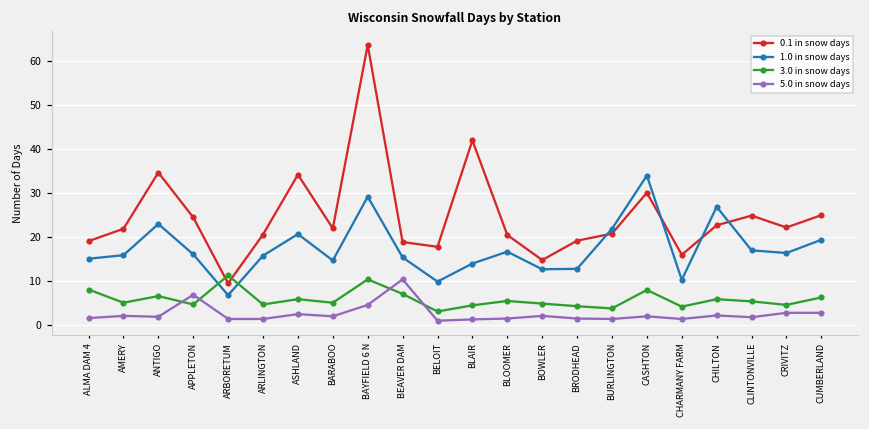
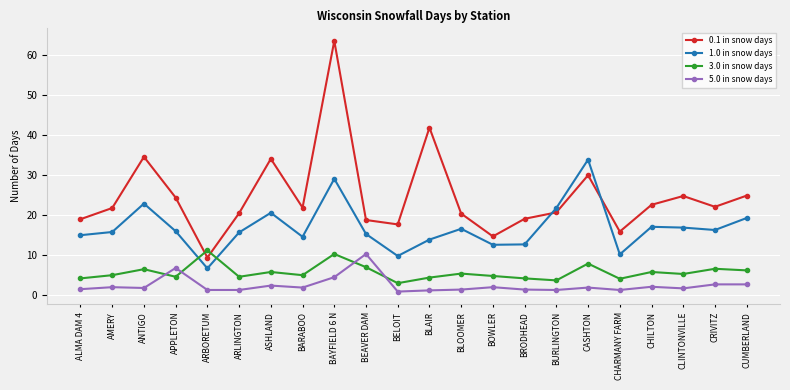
  {
    "0.1 in snow days": {
      "ALMA DAM 4": 19,
      "AMERY": 22,
      "ANTIGO": 35,
      "APPLETON": 24,
      "ARBORETUM": 9,
      "ARLINGTON": 21,
      "ASHLAND": 34,
      "BARABOO": 22,
      "BAYFIELD 6 N": 64,
      "BEAVER DAM": 19,
      "BELOIT": 18,
      "BLAIR": 42,
      "BLOOMER": 20,
      "BOWLER": 15,
      "BRODHEAD": 19,
      "BURLINGTON": 21,
      "CASHTON": 30,
      "CHARMANY FARM": 16,
      "CHILTON": 23,
      "CLINTONVILLE": 25,
      "CRIVITZ": 22,
      "CUMBERLAND": 25
    },
    "1.0 in snow days": {
      "ALMA DAM 4": 15,
      "AMERY": 16,
      "ANTIGO": 23,
      "APPLETON": 16,
      "ARBORETUM": 7,
      "ARLINGTON": 16,
      "ASHLAND": 21,
      "BARABOO": 15,
      "BAYFIELD 6 N": 29,
      "BEAVER DAM": 15,
      "BELOIT": 10,
      "BLAIR": 14,
      "BLOOMER": 17,
      "BOWLER": 13,
      "BRODHEAD": 13,
      "BURLINGTON": 22,
      "CASHTON": 34,
      "CHARMANY FARM": 10,
-     "CHILTON": 27,
+     "CHILTON": 17,
      "CLINTONVILLE": 17,
      "CRIVITZ": 16,
      "CUMBERLAND": 19
    },
    "3.0 in snow days": {
-     "ALMA DAM 4": 8,
+     "ALMA DAM 4": 4,
      "AMERY": 5,
      "ANTIGO": 7,
      "APPLETON": 5,
      "ARBORETUM": 11,
      "ARLINGTON": 5,
      "ASHLAND": 6,
      "BARABOO": 5,
      "BAYFIELD 6 N": 10,
      "BEAVER DAM": 7,
      "BELOIT": 3,
      "BLAIR": 4,
      "BLOOMER": 5,
      "BOWLER": 5,
      "BRODHEAD": 4,
      "BURLINGTON": 4,
      "CASHTON": 8,
      "CHARMANY FARM": 4,
      "CHILTON": 6,
      "CLINTONVILLE": 5,
-     "CRIVITZ": 5,
+     "CRIVITZ": 7,
      "CUMBERLAND": 6
    },
    "5.0 in snow days": {
      "ALMA DAM 4": 2,
      "AMERY": 2,
      "ANTIGO": 2,
      "APPLETON": 7,
      "ARBORETUM": 1,
      "ARLINGTON": 1,
      "ASHLAND": 2,
      "BARABOO": 2,
      "BAYFIELD 6 N": 5,
      "BEAVER DAM": 10,
      "BELOIT": 1,
      "BLAIR": 1,
      "BLOOMER": 1,
      "BOWLER": 2,
      "BRODHEAD": 1,
      "BURLINGTON": 1,
      "CASHTON": 2,
      "CHARMANY FARM": 1,
      "CHILTON": 2,
      "CLINTONVILLE": 2,
      "CRIVITZ": 3,
      "CUMBERLAND": 3
    }
  }
